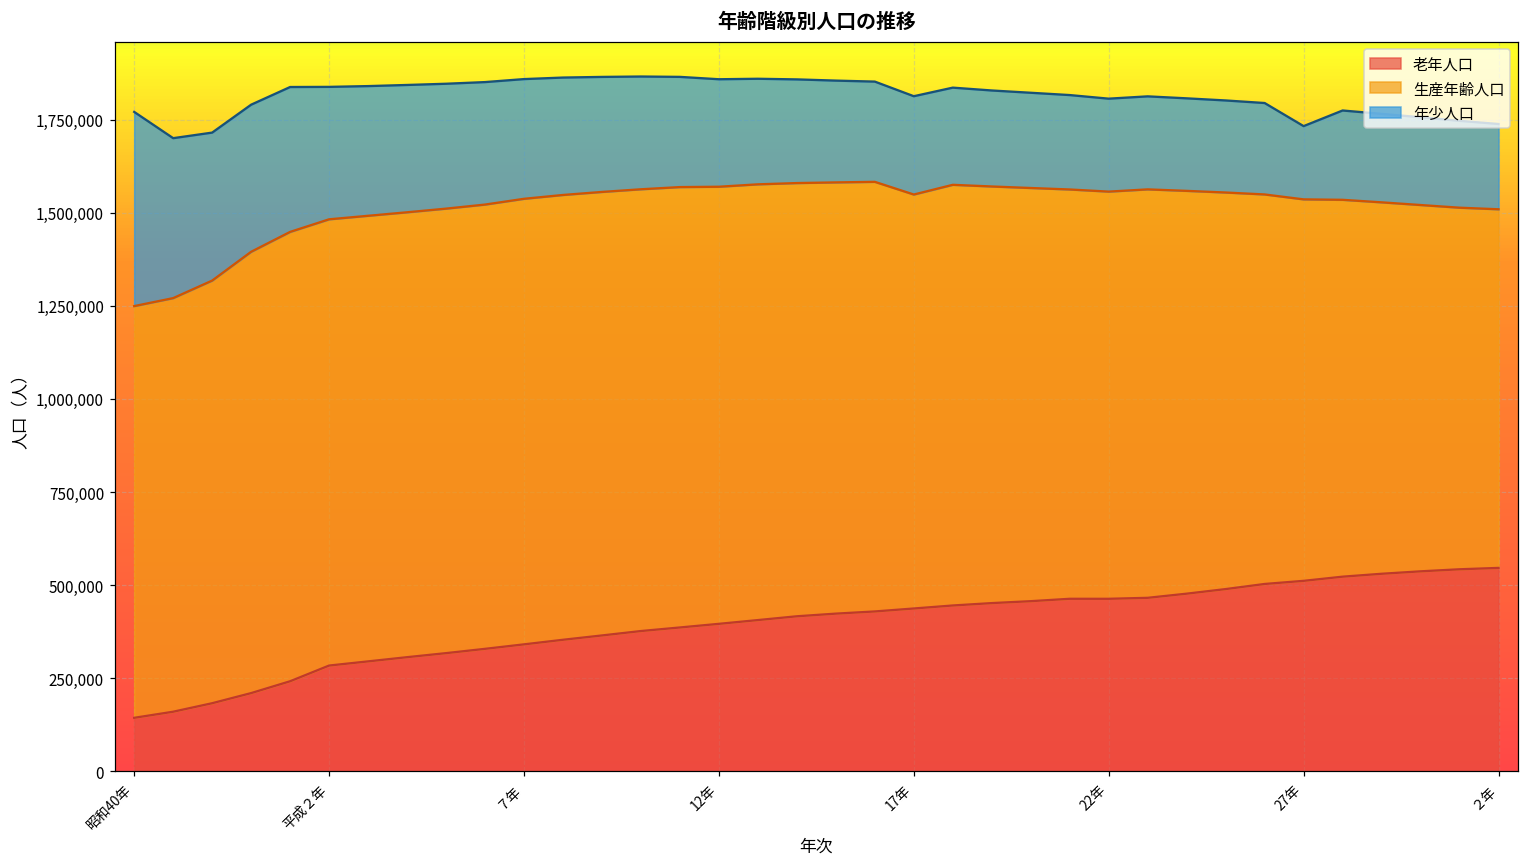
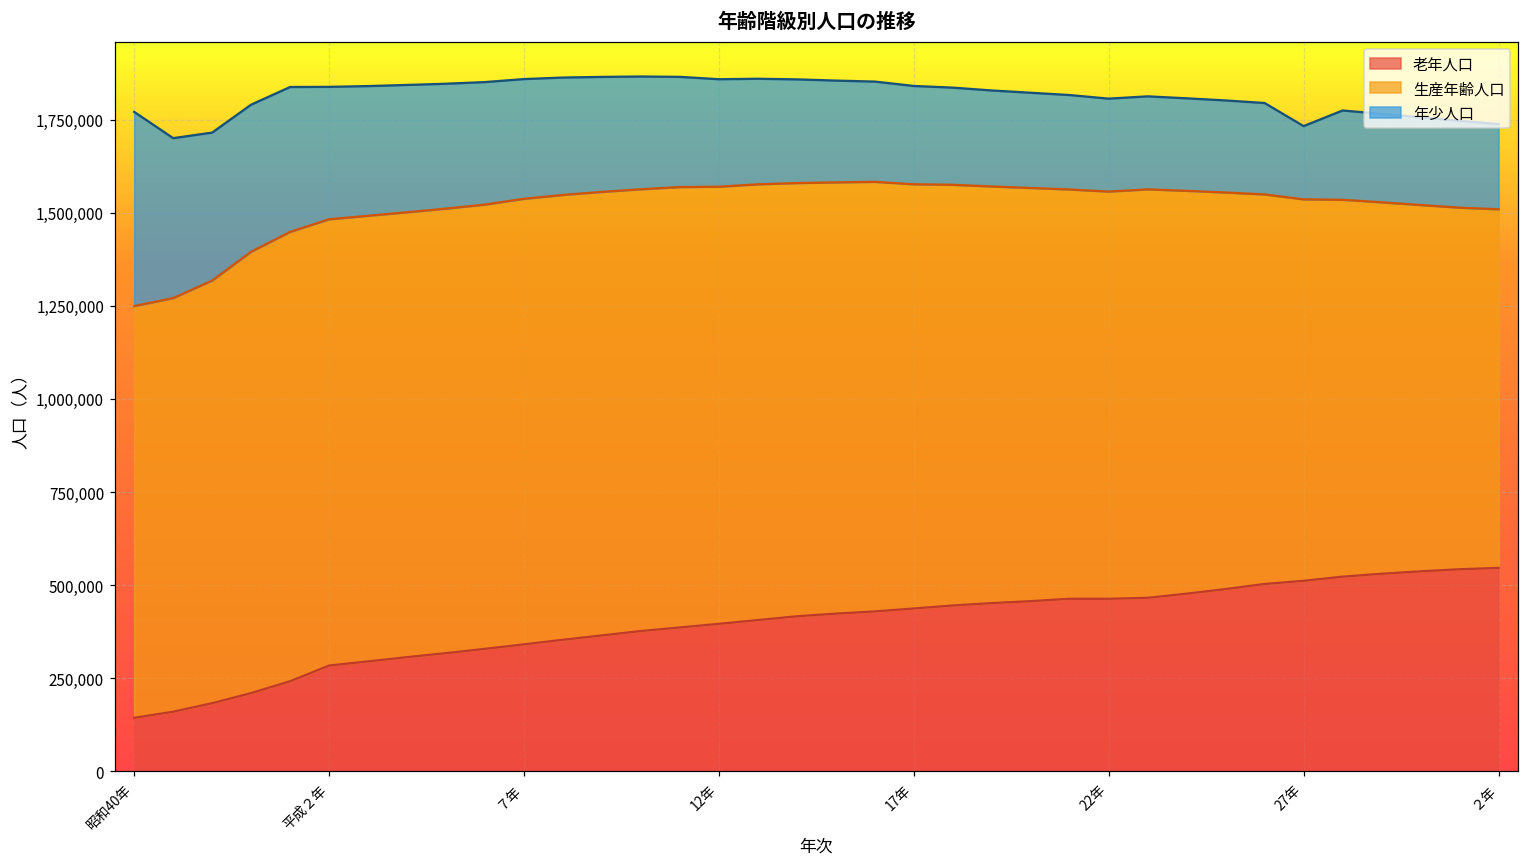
  {
    "老年人口": {
      "昭和40年": "140,000",
      "平成２年": "280,000",
      "７年": "340,000",
      "12年": "400,000",
      "17年": "440,000",
      "22年": "460,000",
      "27年": "510,000",
      "２年": "550,000"
    },
    "生産年齢人口": {
      "昭和40年": "1,110,000",
      "平成２年": "1,200,000",
      "７年": "1,200,000",
      "12年": "1,170,000",
-     "17年": "1,110,000",
+     "17年": "1,140,000",
      "22年": "1,090,000",
      "27年": "1,020,000",
      "２年": "960,000"
    },
    "年少人口": {
      "昭和40年": "520,000",
      "平成２年": "360,000",
      "７年": "320,000",
      "12年": "290,000",
      "17年": "260,000",
      "22年": "250,000",
      "27年": "200,000",
      "２年": "230,000"
    }
  }
